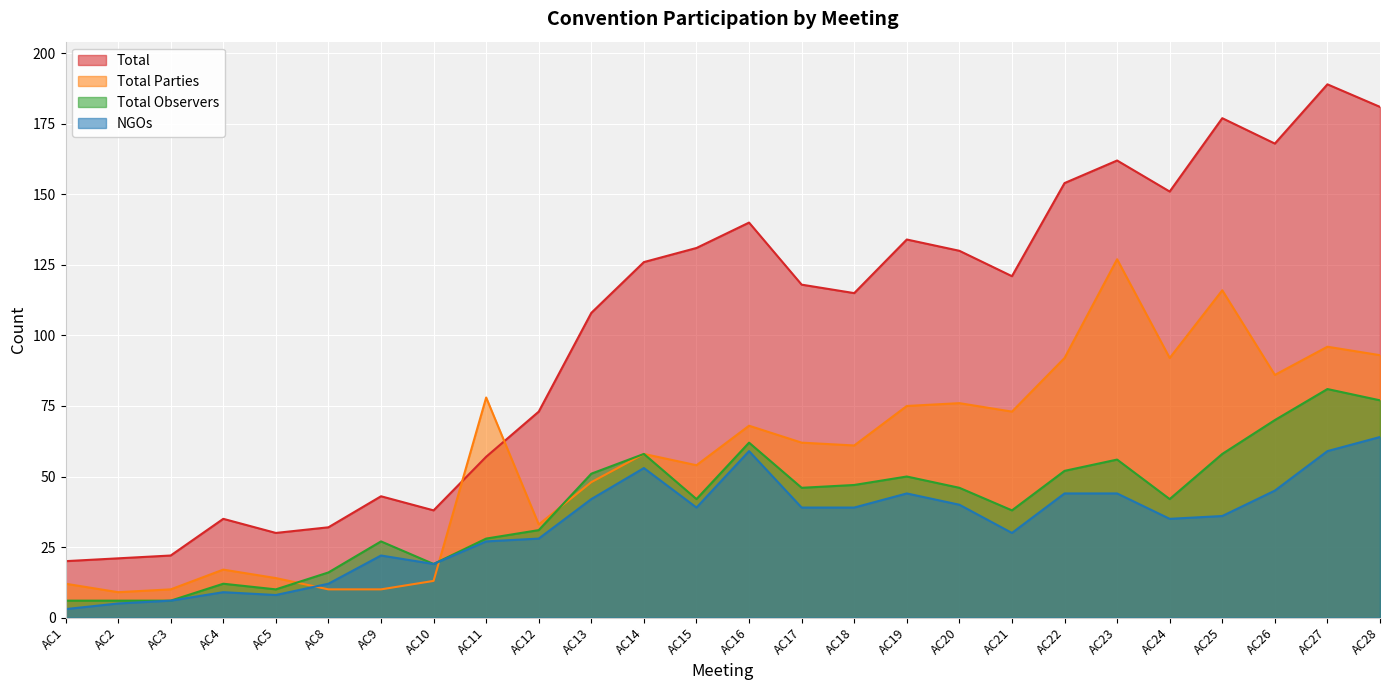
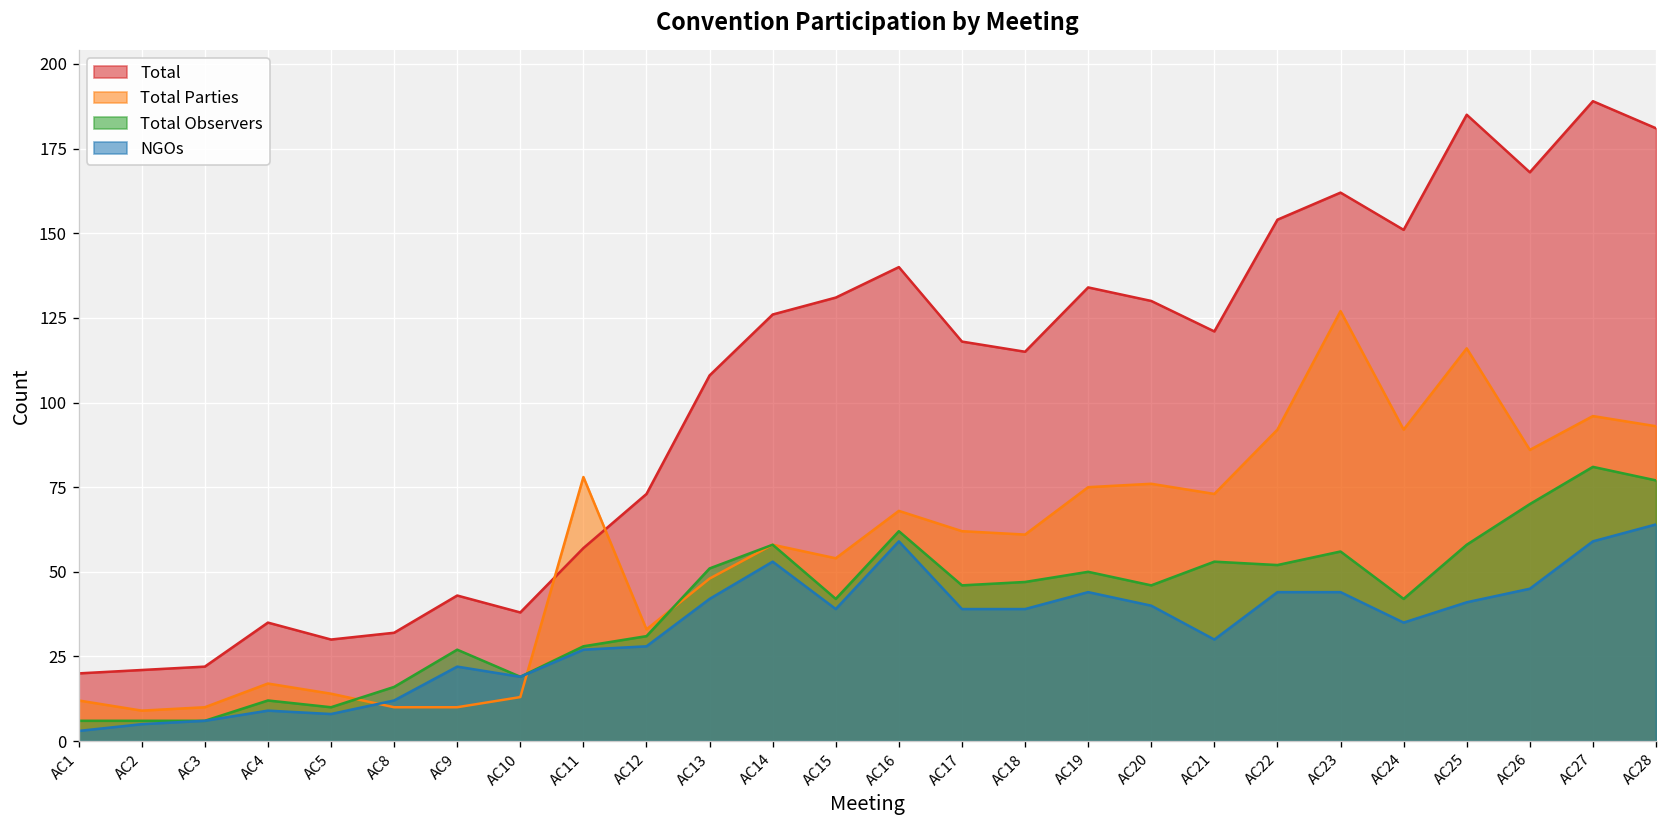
  {
    "Total": {
      "AC1": 20,
      "AC2": 21,
      "AC3": 22,
      "AC4": 35,
      "AC5": 30,
      "AC8": 32,
      "AC9": 43,
      "AC10": 38,
      "AC11": 57,
      "AC12": 73,
      "AC13": 108,
      "AC14": 126,
      "AC15": 131,
      "AC16": 140,
      "AC17": 118,
      "AC18": 115,
      "AC19": 134,
      "AC20": 130,
      "AC21": 121,
      "AC22": 154,
      "AC23": 162,
      "AC24": 151,
-     "AC25": 177,
+     "AC25": 185,
      "AC26": 168,
      "AC27": 189,
      "AC28": 181
    },
    "Total Parties": {
      "AC1": 12,
      "AC2": 9,
      "AC3": 10,
      "AC4": 17,
      "AC5": 14,
      "AC8": 10,
      "AC9": 10,
      "AC10": 13,
      "AC11": 78,
      "AC12": 33,
      "AC13": 48,
      "AC15": 54,
      "AC16": 68,
      "AC17": 62,
      "AC18": 61,
      "AC19": 75,
      "AC20": 76,
      "AC21": 73,
      "AC22": 92,
      "AC23": 127,
      "AC24": 92,
      "AC25": 116,
      "AC26": 86,
      "AC27": 96,
      "AC28": 93
    },
    "Total Observers": {
      "AC1": 6,
      "AC2": 6,
      "AC4": 12,
      "AC5": 10,
      "AC8": 16,
      "AC9": 27,
      "AC11": 28,
      "AC12": 31,
      "AC13": 51,
      "AC15": 42,
      "AC16": 62,
      "AC17": 46,
      "AC18": 47,
      "AC19": 50,
      "AC20": 46,
-     "AC21": 38,
+     "AC21": 53,
      "AC22": 52,
      "AC23": 56,
      "AC24": 42,
      "AC25": 58,
      "AC26": 70,
      "AC27": 81,
      "AC28": 77
    },
    "NGOs": {
      "AC1": 3,
      "AC2": 5,
      "AC4": 9,
      "AC5": 8,
      "AC8": 12,
      "AC9": 22,
      "AC11": 27,
      "AC12": 28,
      "AC13": 42,
      "AC14": 53,
      "AC15": 39,
      "AC16": 59,
      "AC17": 39,
      "AC18": 39,
      "AC19": 44,
      "AC20": 40,
      "AC21": 30,
      "AC22": 44,
      "AC23": 44,
      "AC24": 35,
-     "AC25": 36,
+     "AC25": 41,
      "AC26": 45,
      "AC27": 59,
      "AC28": 64
    }
  }
